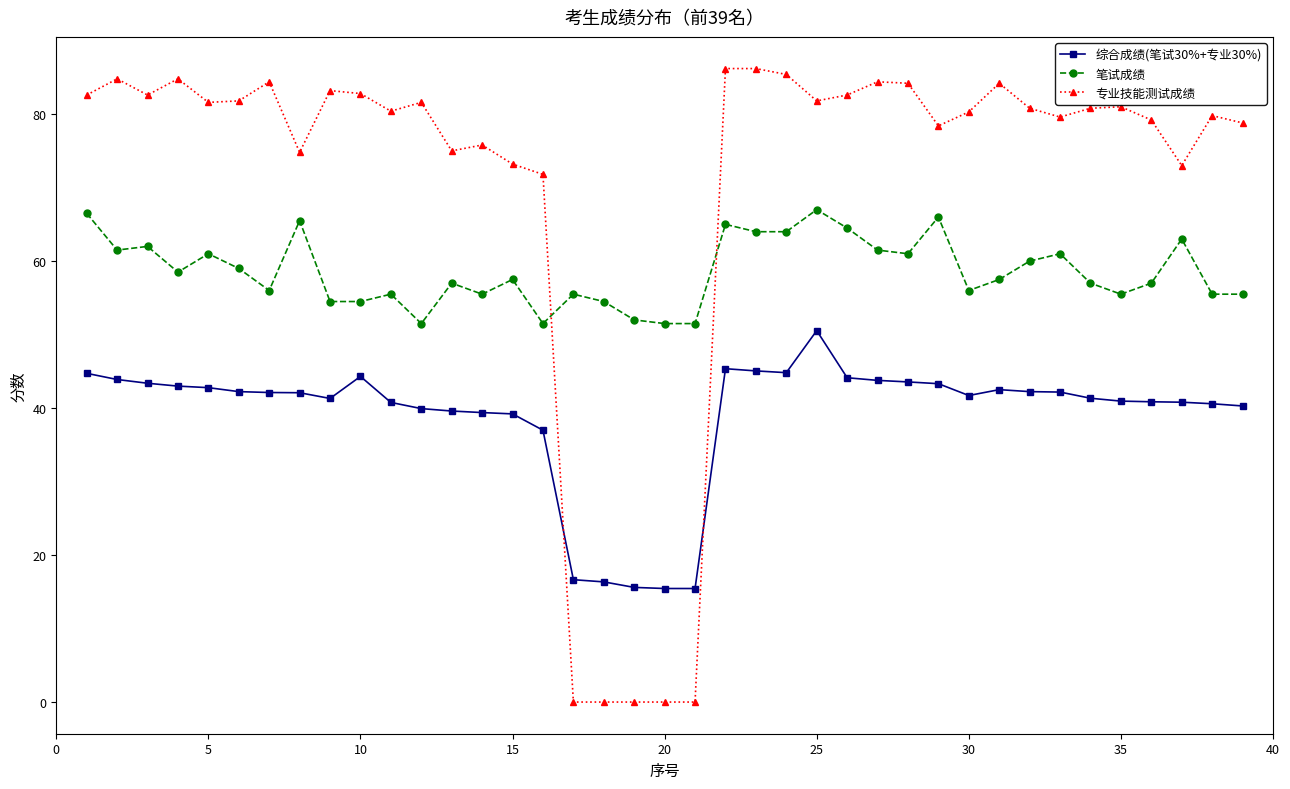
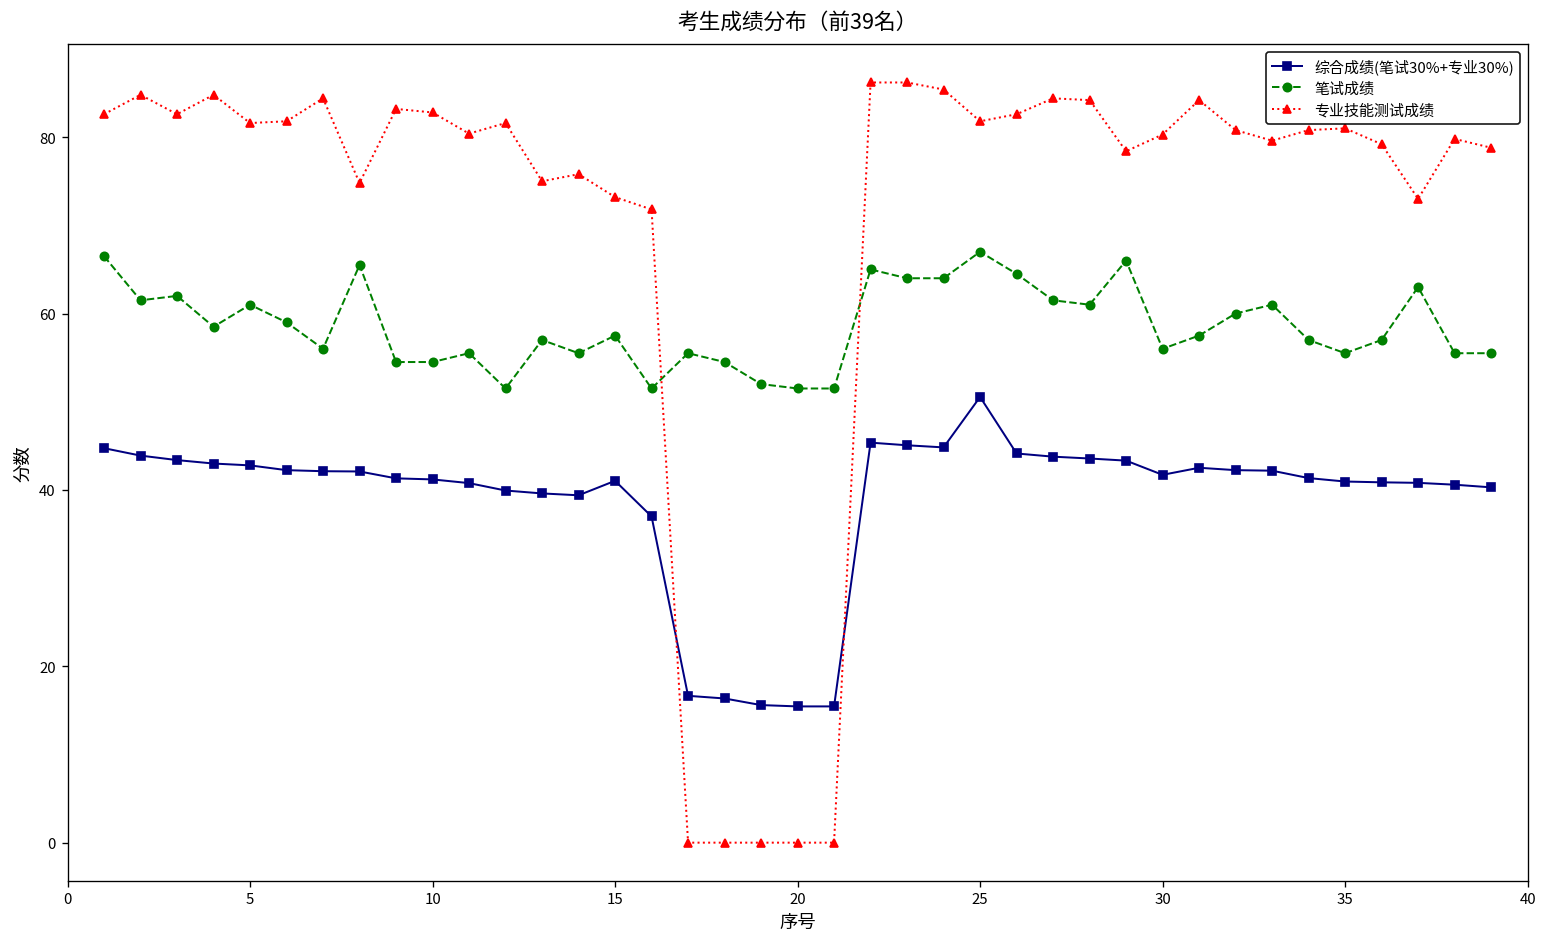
  {
    "综合成绩(笔试30%+专业30%)": {
      "5": 43,
-     "10": 44,
-     "15": 39,
+     "10": 41,
+     "15": 41,
      "20": 15,
      "25": 51,
      "30": 42,
      "35": 41
    },
    "笔试成绩": {
      "5": 61,
      "10": 55,
      "15": 58,
      "20": 52,
      "25": 67,
      "30": 56,
      "35": 56
    },
    "专业技能测试成绩": {
      "5": 82,
      "10": 83,
      "15": 73,
      "20": 0,
      "25": 82,
      "30": 80,
      "35": 81
    }
  }
